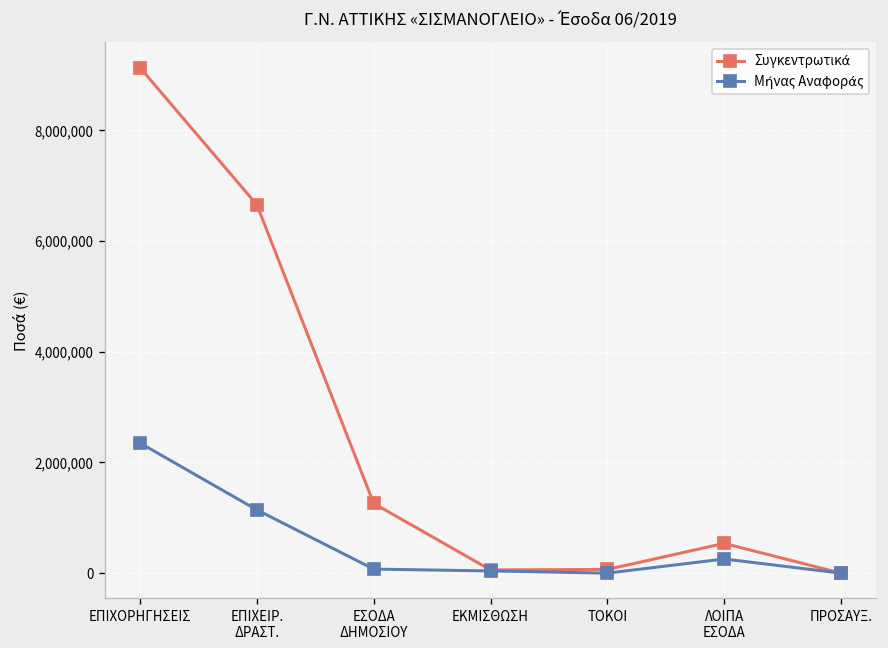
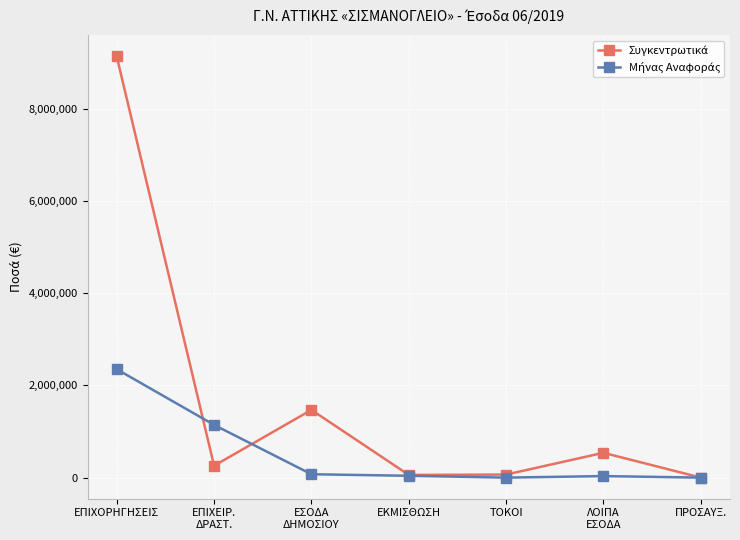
  {
    "Συγκεντρωτικά": {
      "ΕΠΙΧΟΡΗΓΗΣΕΙΣ": "9,100,000",
-     "ΕΠΙΧΕΙΡ. ΔΡΑΣΤ.": "6,700,000",
-     "ΕΣΟΔΑ ΔΗΜΟΣΙΟΥ": "1,300,000",
+     "ΕΠΙΧΕΙΡ. ΔΡΑΣΤ.": "300,000",
+     "ΕΣΟΔΑ ΔΗΜΟΣΙΟΥ": "1,500,000",
      "ΤΟΚΟΙ": "100,000",
      "ΛΟΙΠΑ ΕΣΟΔΑ": "500,000"
    },
    "Μήνας Αναφοράς": {
      "ΕΠΙΧΟΡΗΓΗΣΕΙΣ": "2,400,000",
      "ΕΠΙΧΕΙΡ. ΔΡΑΣΤ.": "1,100,000",
      "ΕΣΟΔΑ ΔΗΜΟΣΙΟΥ": "100,000",
      "ΤΟΚΟΙ": "0",
-     "ΛΟΙΠΑ ΕΣΟΔΑ": "300,000"
+     "ΛΟΙΠΑ ΕΣΟΔΑ": "0"
    }
  }
